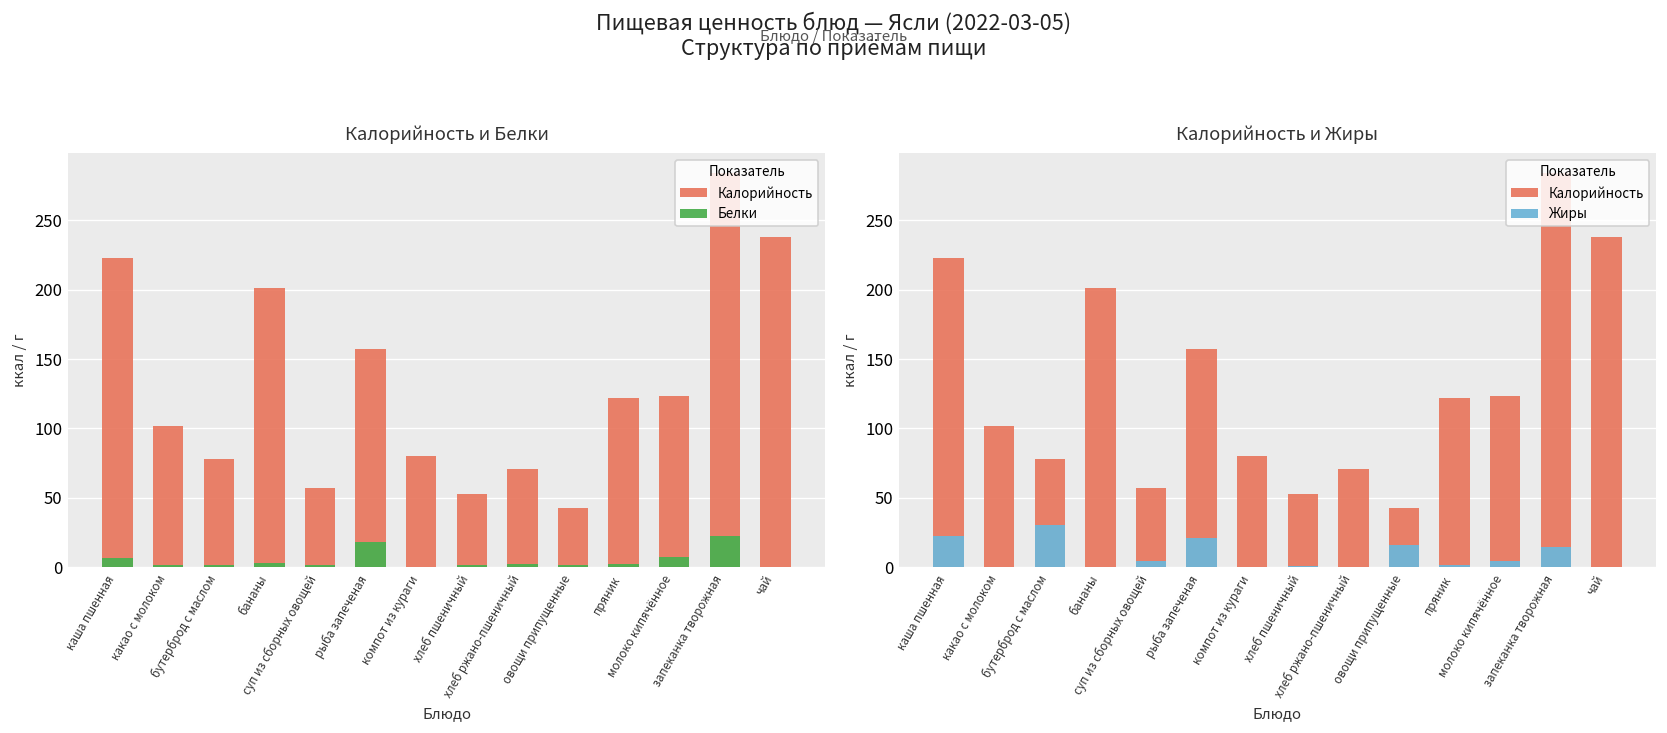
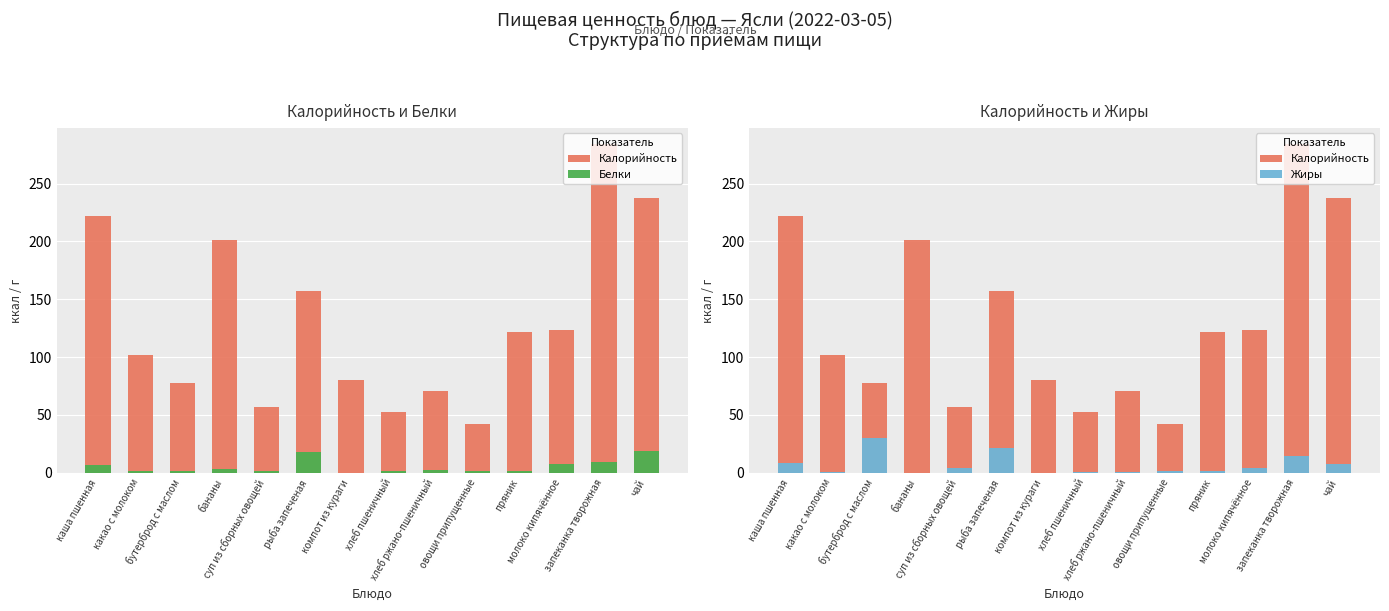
  {
    "Калорийность и Белки": {
      "Калорийность": {
        "каша пшенная": 222,
        "какао с молоком": 102,
        "бутерброд с маслом": 78,
        "бананы": 201,
        "суп из сборных овощей": 57,
        "рыба запеченая": 157,
        "компот из кураги": 80,
        "хлеб пшеничный": 53,
        "хлеб ржано-пшеничный": 70,
        "овощи припущенные": 43,
        "пряник": 122,
        "молоко кипячённое": 124,
        "чай": 238
      },
      "Белки": {
-       "запеканка творожная": 22,
-       "чай": 0
+       "запеканка творожная": 9,
+       "чай": 19
      }
    },
    "Калорийность и Жиры": {
      "Калорийность": {
        "каша пшенная": 222,
        "какао с молоком": 102,
        "бутерброд с маслом": 78,
        "бананы": 201,
        "суп из сборных овощей": 57,
        "рыба запеченая": 157,
        "компот из кураги": 80,
        "хлеб пшеничный": 53,
        "хлеб ржано-пшеничный": 70,
        "овощи припущенные": 43,
        "пряник": 122,
        "молоко кипячённое": 124,
        "чай": 238
      },
      "Жиры": {
-       "каша пшенная": 23,
-       "овощи припущенные": 16,
-       "чай": 0
+       "каша пшенная": 8,
+       "овощи припущенные": 1,
+       "чай": 8
      }
    }
  }
